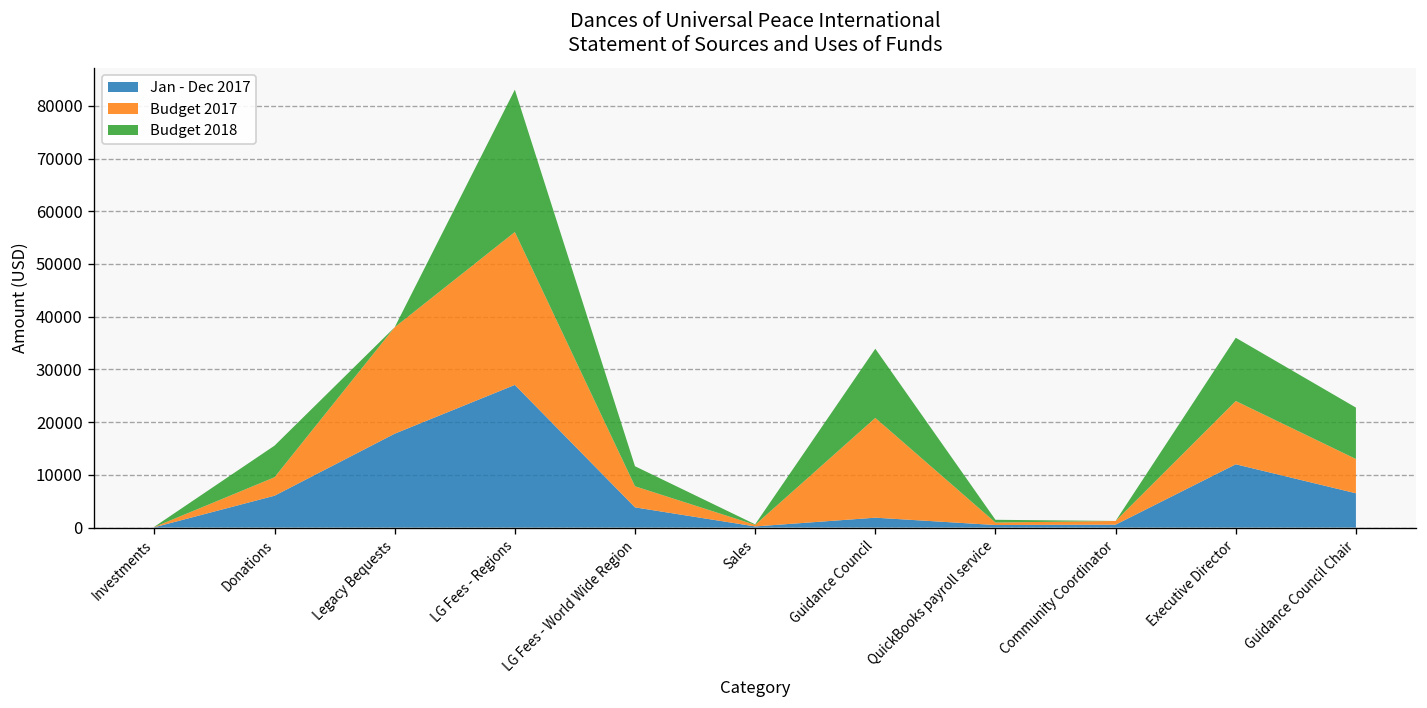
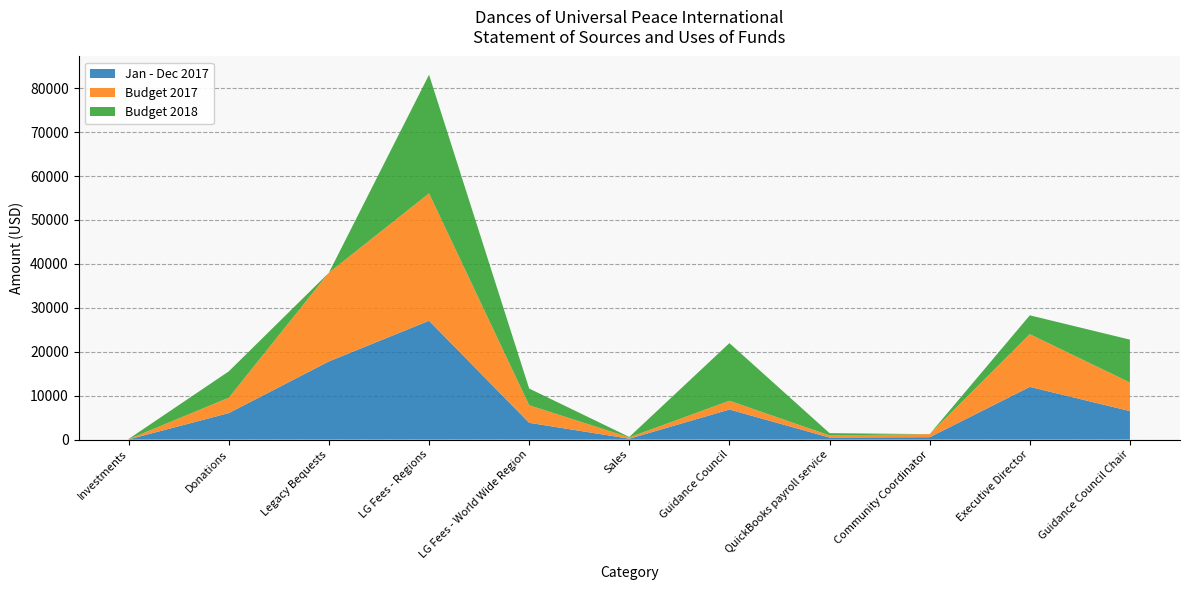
  {
    "Jan - Dec 2017": {
      "Donations": 6000,
      "Legacy Bequests": 18000,
      "LG Fees - Regions": 27000,
      "LG Fees - World Wide Region": 4000,
-     "Guidance Council": 2000,
+     "Guidance Council": 7000,
      "Executive Director": 12000,
      "Guidance Council Chair": 7000
    },
    "Budget 2017": {
      "Donations": 4000,
      "LG Fees - Regions": 29000,
      "LG Fees - World Wide Region": 4000,
-     "Guidance Council": 19000,
+     "Guidance Council": 2000,
      "Executive Director": 12000,
      "Guidance Council Chair": 7000
    },
    "Budget 2018": {
      "Donations": 6000,
      "LG Fees - Regions": 27000,
      "LG Fees - World Wide Region": 4000,
      "Guidance Council": 13000,
-     "Executive Director": 12000,
+     "Executive Director": 4000,
      "Guidance Council Chair": 10000
    }
  }
